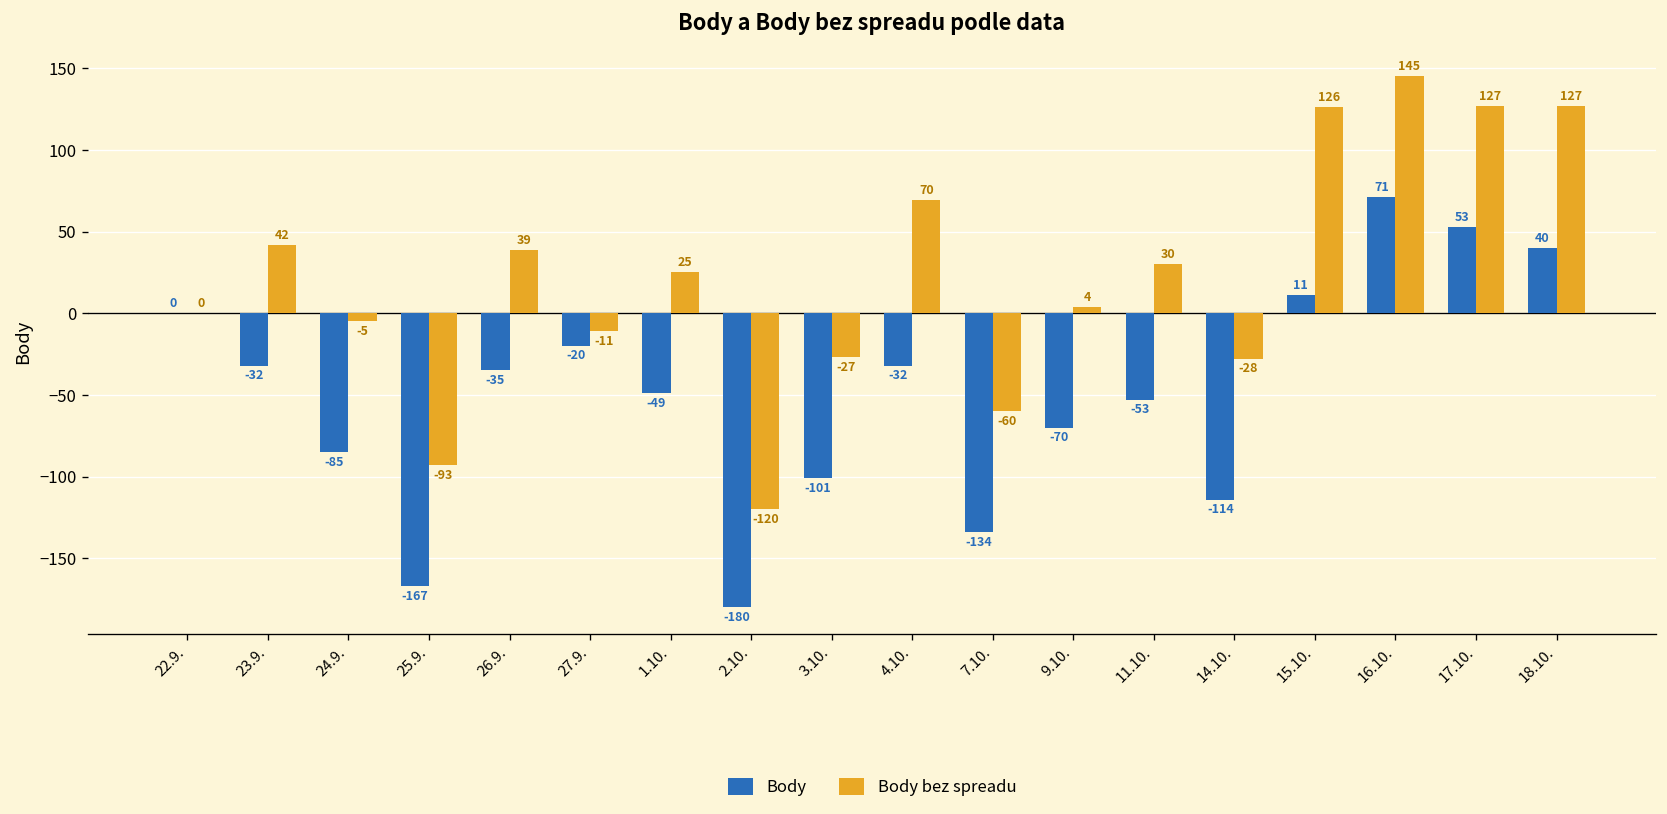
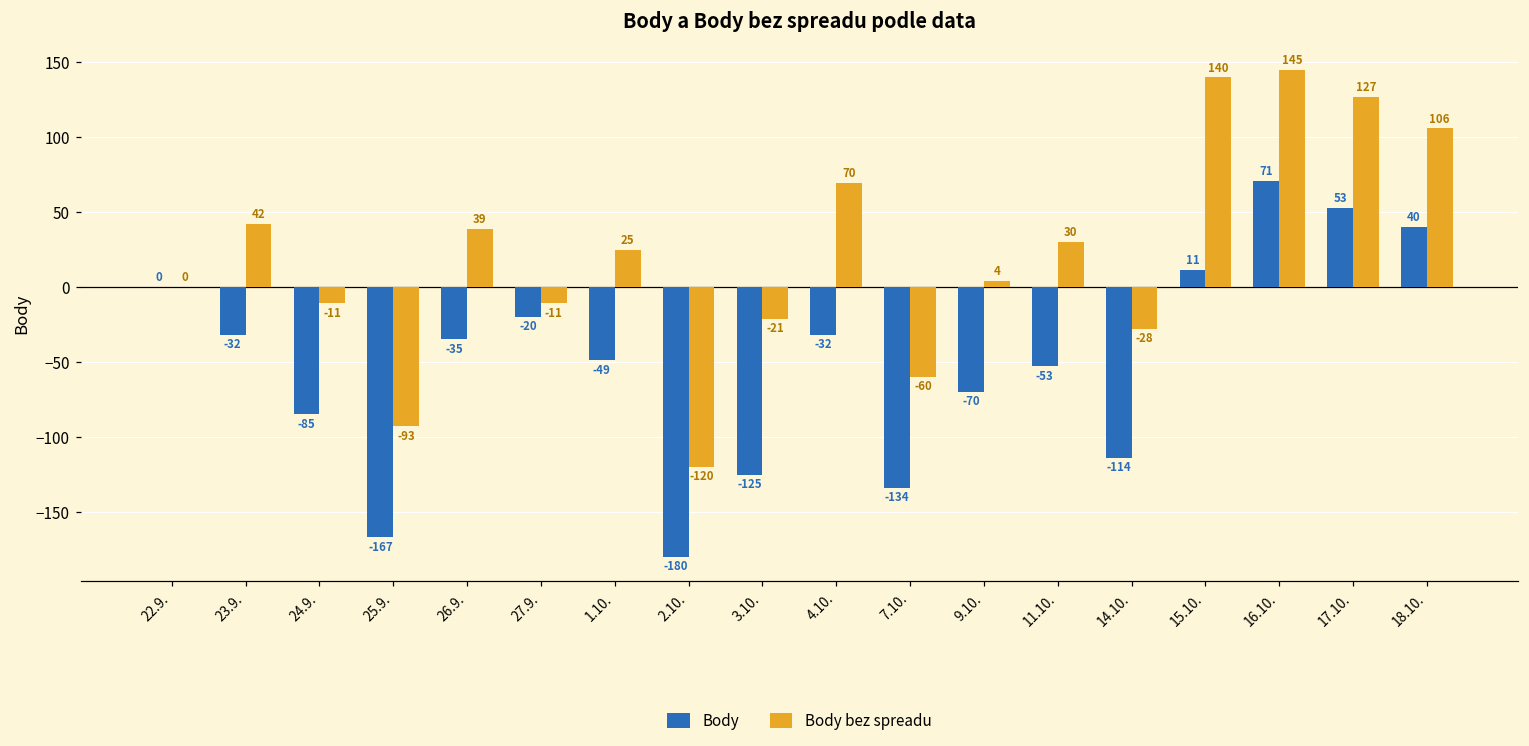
  {
    "Body": {
      "22.9.": 0,
      "23.9.": -32,
      "24.9.": -85,
      "25.9.": -167,
      "26.9.": -35,
      "27.9.": -20,
      "1.10.": -49,
      "2.10.": -180,
-     "3.10.": -101,
+     "3.10.": -125,
      "4.10.": -32,
      "7.10.": -134,
      "9.10.": -70,
      "11.10.": -53,
      "14.10.": -114,
      "15.10.": 11,
      "16.10.": 71,
      "17.10.": 53,
      "18.10.": 40
    },
    "Body bez spreadu": {
      "22.9.": 0,
      "23.9.": 42,
-     "24.9.": -5,
+     "24.9.": -11,
      "25.9.": -93,
      "26.9.": 39,
      "27.9.": -11,
      "1.10.": 25,
      "2.10.": -120,
-     "3.10.": -27,
+     "3.10.": -21,
      "4.10.": 70,
      "7.10.": -60,
      "9.10.": 4,
      "11.10.": 30,
      "14.10.": -28,
-     "15.10.": 126,
+     "15.10.": 140,
      "16.10.": 145,
      "17.10.": 127,
-     "18.10.": 127
+     "18.10.": 106
    }
  }
